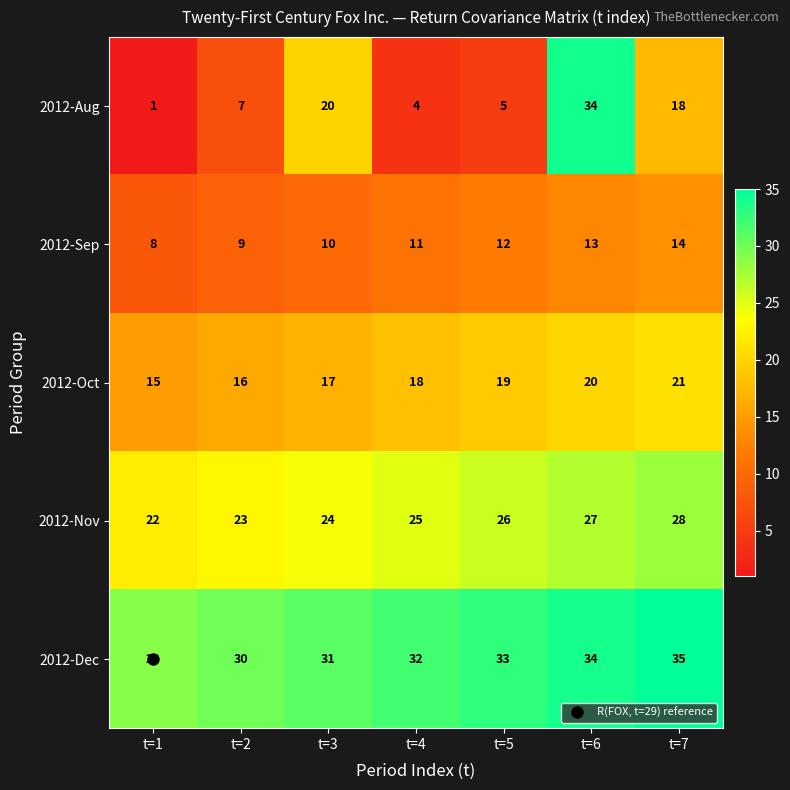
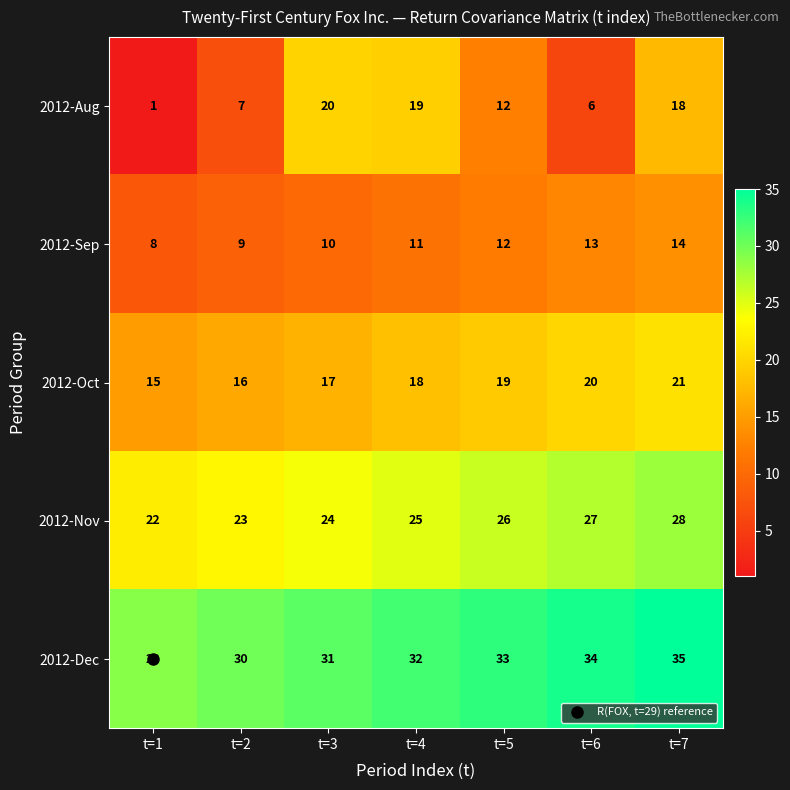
  {
    "2012-Aug": {
      "t=1": 1,
      "t=2": 7,
      "t=3": 20,
-     "t=4": 4,
-     "t=5": 5,
-     "t=6": 34,
+     "t=4": 19,
+     "t=5": 12,
+     "t=6": 6,
      "t=7": 18
    },
    "2012-Sep": {
      "t=1": 8,
      "t=2": 9,
      "t=3": 10,
      "t=4": 11,
      "t=5": 12,
      "t=6": 13,
      "t=7": 14
    },
    "2012-Oct": {
      "t=1": 15,
      "t=2": 16,
      "t=3": 17,
      "t=4": 18,
      "t=5": 19,
      "t=6": 20,
      "t=7": 21
    },
    "2012-Nov": {
      "t=1": 22,
      "t=2": 23,
      "t=3": 24,
      "t=4": 25,
      "t=5": 26,
      "t=6": 27,
      "t=7": 28
    },
    "2012-Dec": {
      "t=2": 30,
      "t=3": 31,
      "t=4": 32,
      "t=5": 33,
      "t=6": 34,
      "t=7": 35
    }
  }
